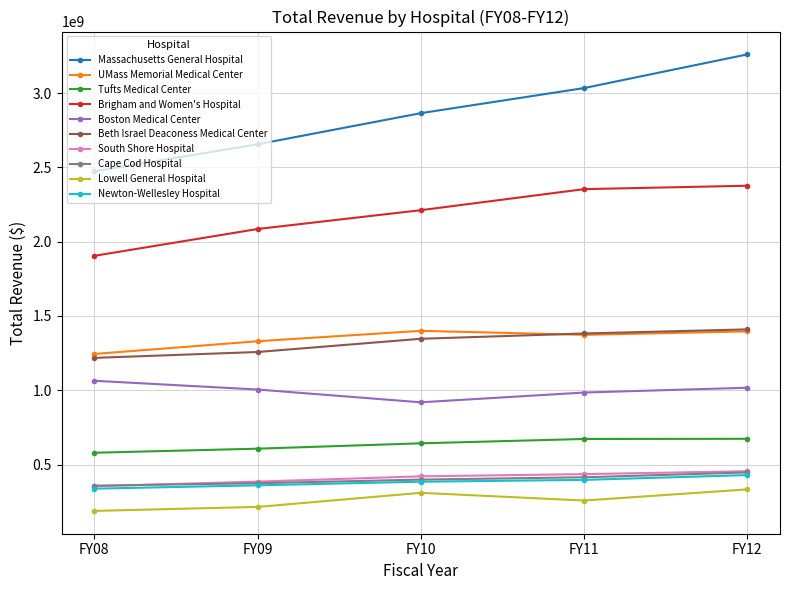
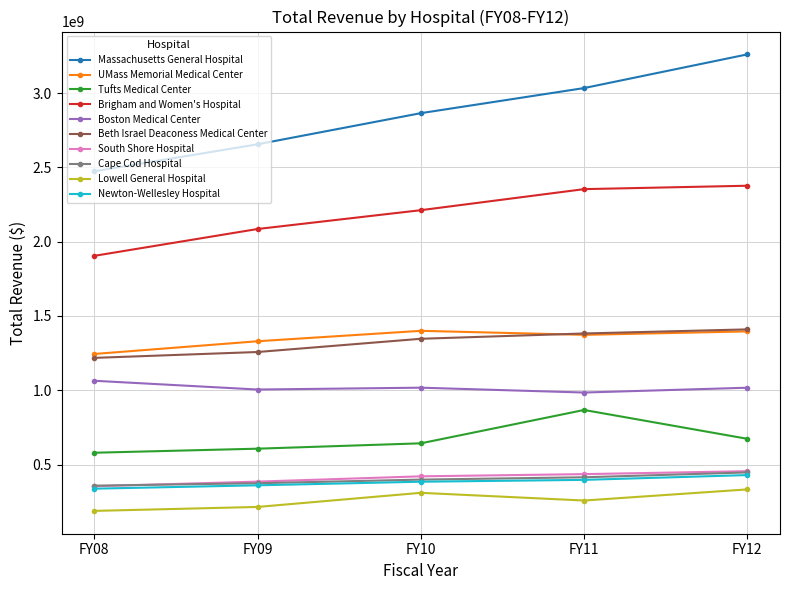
  {
    "Massachusetts General Hospital": {
      "FY10": 2860000000,
      "FY11": 3030000000,
      "FY12": 3260000000
    },
    "UMass Memorial Medical Center": {
      "FY08": 1240000000,
      "FY09": 1330000000,
      "FY10": 1400000000
    },
    "Tufts Medical Center": {
      "FY08": 580000000,
      "FY09": 610000000,
      "FY10": 640000000,
-     "FY11": 670000000,
+     "FY11": 870000000,
      "FY12": 670000000
    },
    "Brigham and Women's Hospital": {
      "FY08": 1900000000,
      "FY09": 2090000000,
      "FY10": 2210000000,
      "FY11": 2350000000,
      "FY12": 2380000000
    },
    "Boston Medical Center": {
      "FY08": 1060000000,
      "FY09": 1000000000,
-     "FY10": 920000000,
+     "FY10": 1020000000,
      "FY11": 980000000,
      "FY12": 1020000000
    },
    "Beth Israel Deaconess Medical Center": {
      "FY08": 1220000000,
      "FY09": 1260000000,
      "FY10": 1350000000
    },
    "South Shore Hospital": {
      "FY10": 420000000,
      "FY11": 440000000
    },
    "Cape Cod Hospital": {
      "FY11": 410000000
    },
    "Lowell General Hospital": {
      "FY08": 190000000,
      "FY09": 210000000,
      "FY10": 310000000,
      "FY11": 260000000,
      "FY12": 330000000
    },
    "Newton-Wellesley Hospital": {
      "FY11": 400000000,
      "FY12": 430000000
    }
  }
